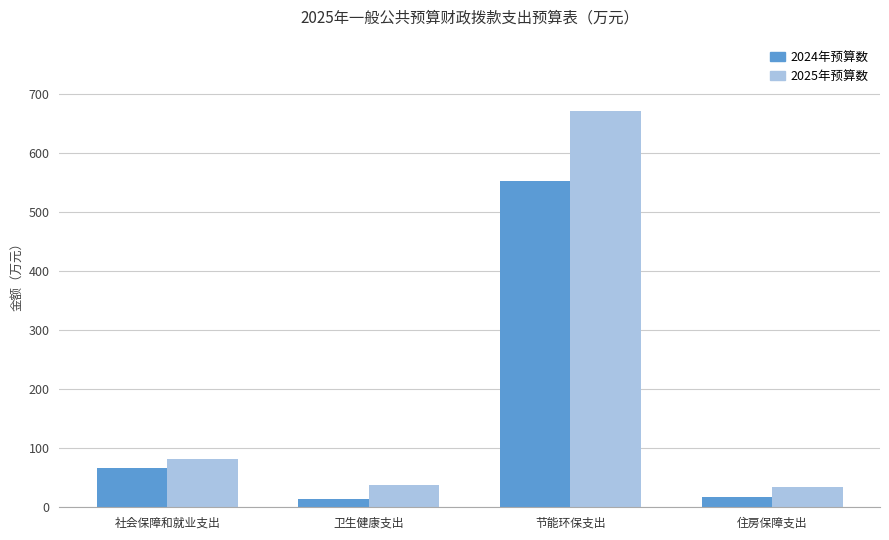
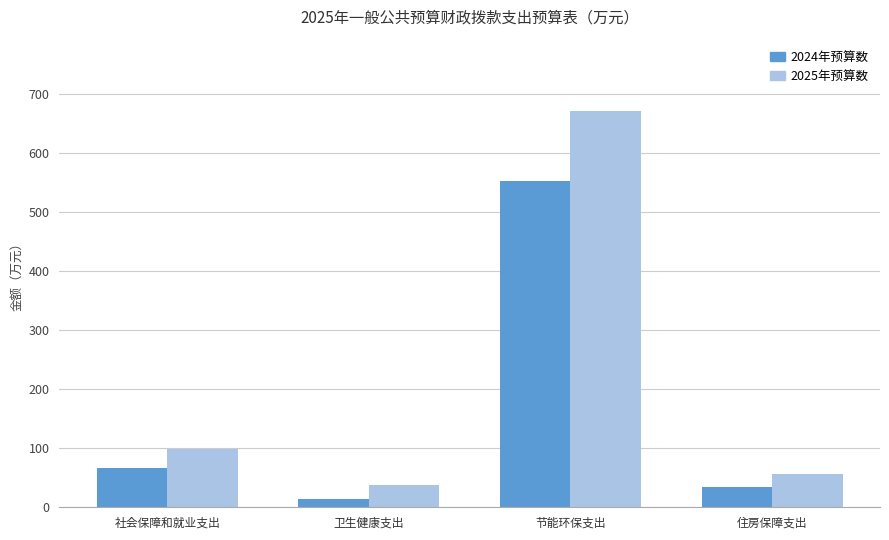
  {
    "2024年预算数": {
      "社会保障和就业支出": 70,
      "卫生健康支出": 10,
      "节能环保支出": 550,
-     "住房保障支出": 20
+     "住房保障支出": 30
    },
    "2025年预算数": {
-     "社会保障和就业支出": 80,
+     "社会保障和就业支出": 100,
      "卫生健康支出": 40,
      "节能环保支出": 670,
-     "住房保障支出": 30
+     "住房保障支出": 60
    }
  }
